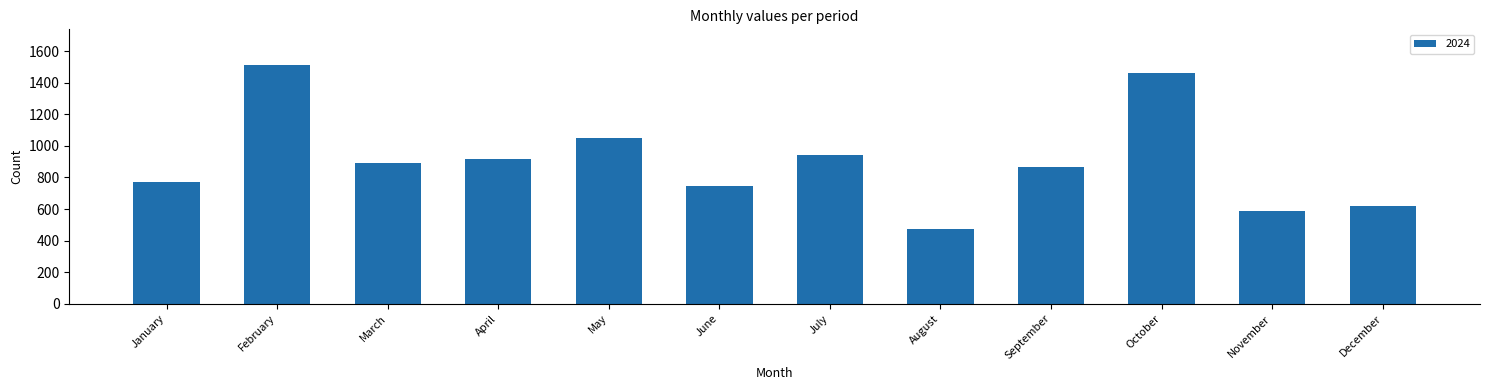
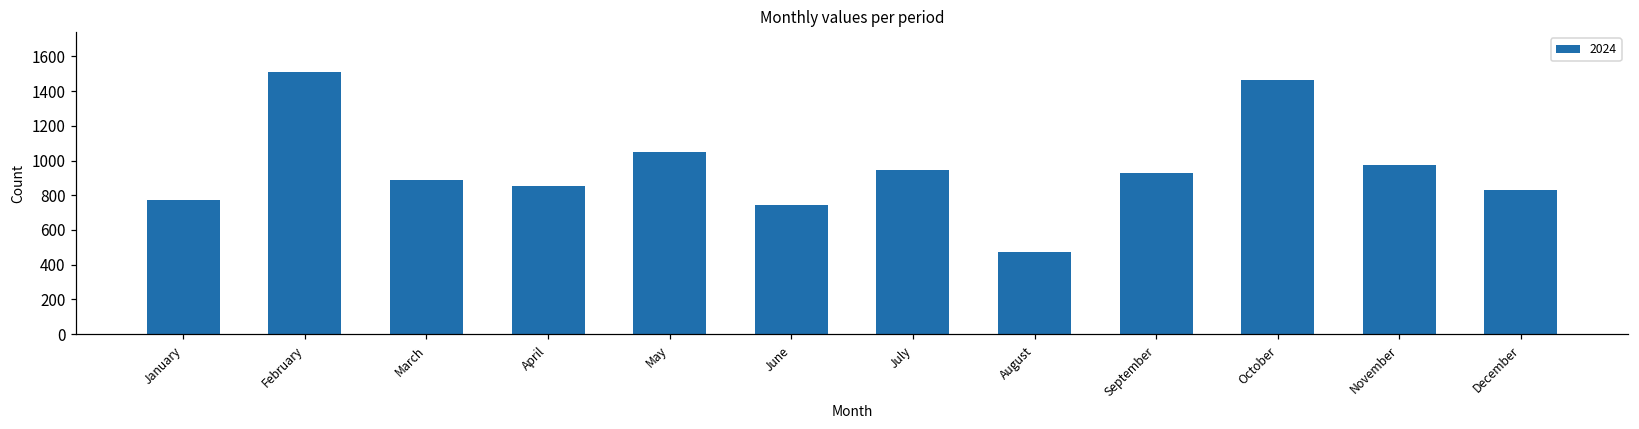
  {
    "January": 770,
    "February": 1510,
    "March": 890,
-   "April": 920,
+   "April": 850,
    "May": 1050,
    "June": 740,
    "July": 940,
    "August": 470,
-   "September": 860,
+   "September": 930,
    "October": 1460,
-   "November": 590,
-   "December": 620
+   "November": 970,
+   "December": 830
  }
